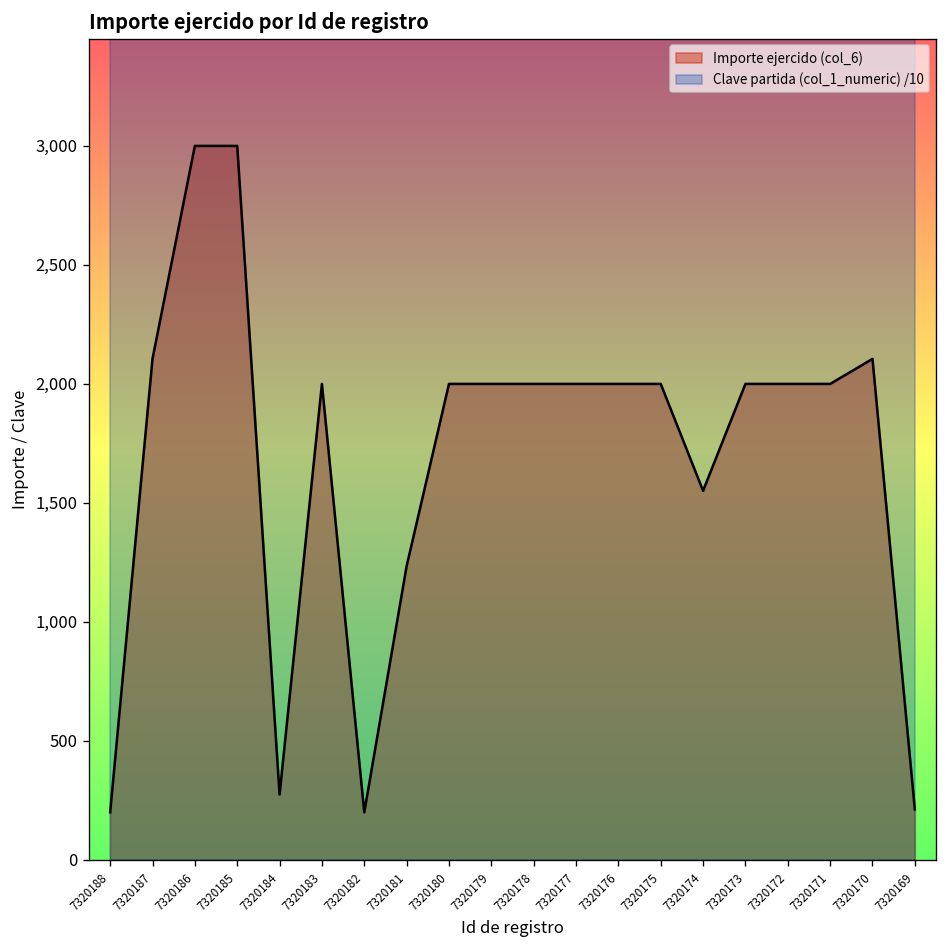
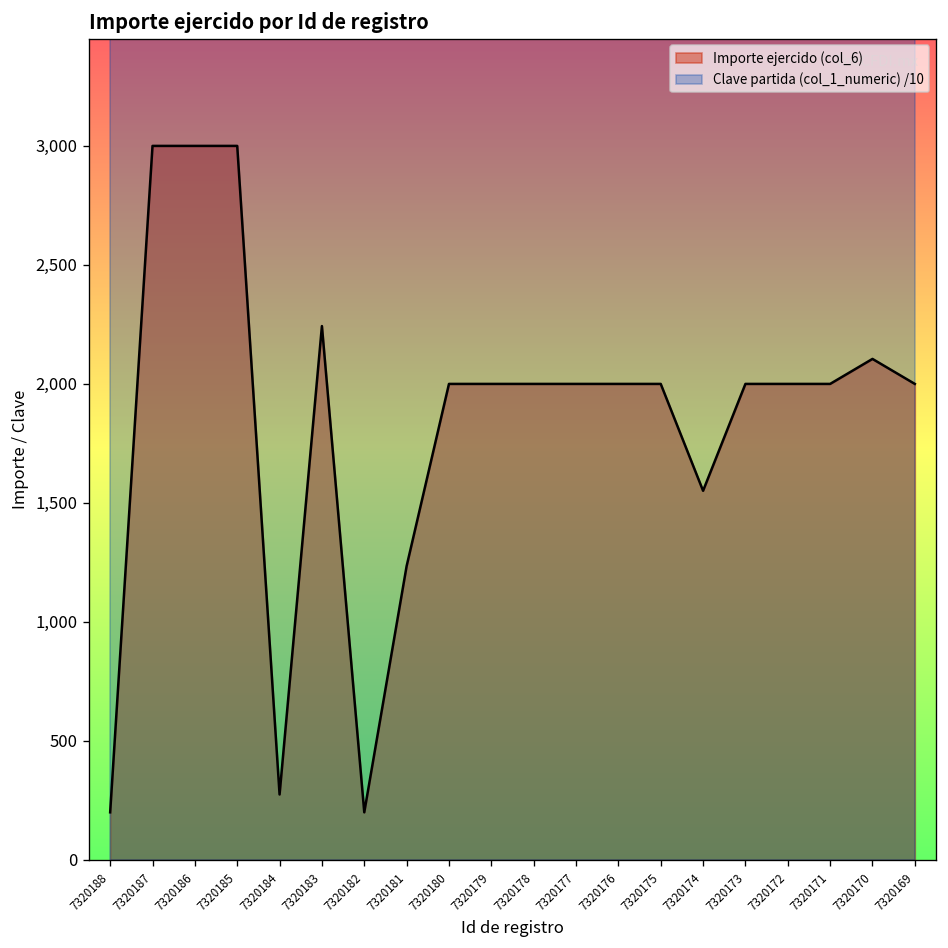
  {
    "Importe ejercido (col_6)": {
      "7320188": "200",
-     "7320187": "2,110",
+     "7320187": "3,000",
      "7320186": "3,000",
      "7320185": "3,000",
      "7320184": "280",
-     "7320183": "2,000",
+     "7320183": "2,240",
      "7320182": "200",
      "7320181": "1,230",
      "7320180": "2,000",
      "7320179": "2,000",
      "7320178": "2,000",
      "7320177": "2,000",
      "7320176": "2,000",
      "7320175": "2,000",
      "7320174": "1,550",
      "7320173": "2,000",
      "7320172": "2,000",
      "7320171": "2,000",
      "7320170": "2,110",
-     "7320169": "210"
+     "7320169": "2,000"
    }
  }
